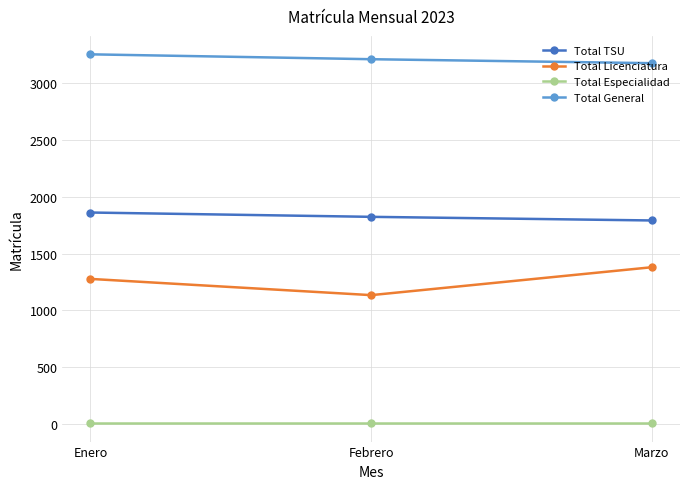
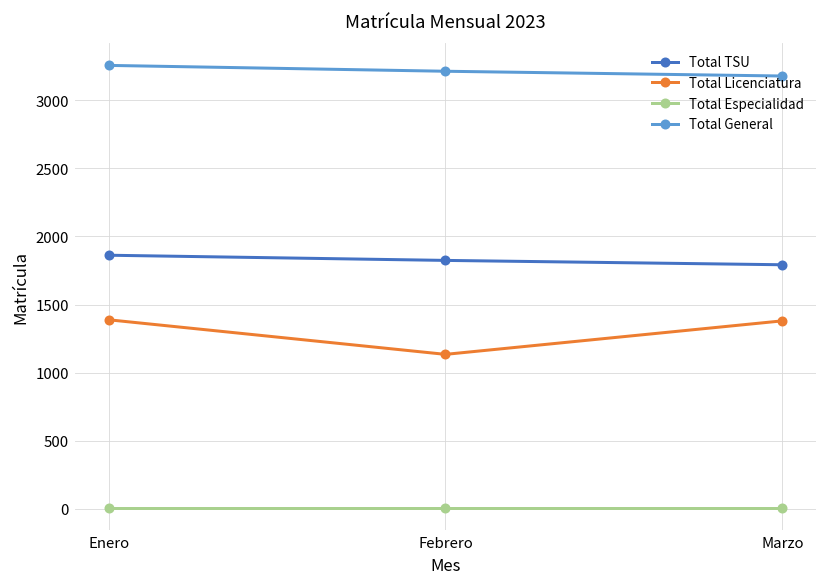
  {
    "Total Licenciatura": {
-     "Enero": 1280,
+     "Enero": 1390,
      "Febrero": 1130,
      "Marzo": 1380
    },
    "Total Especialidad": {
      "Enero": 10,
      "Febrero": 10,
      "Marzo": 10
    }
  }
